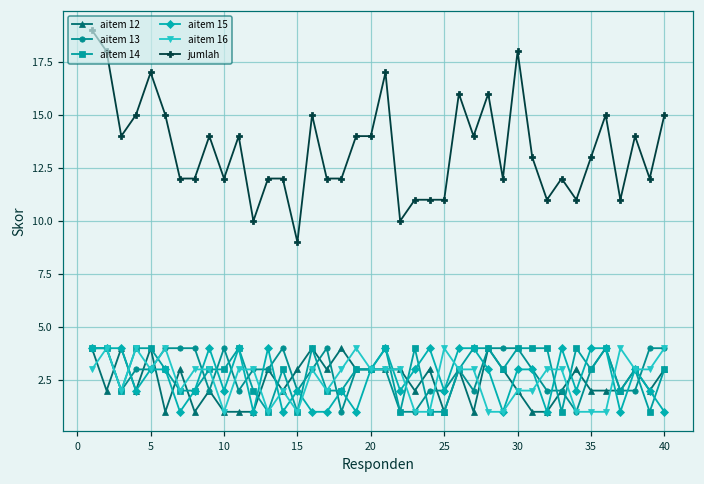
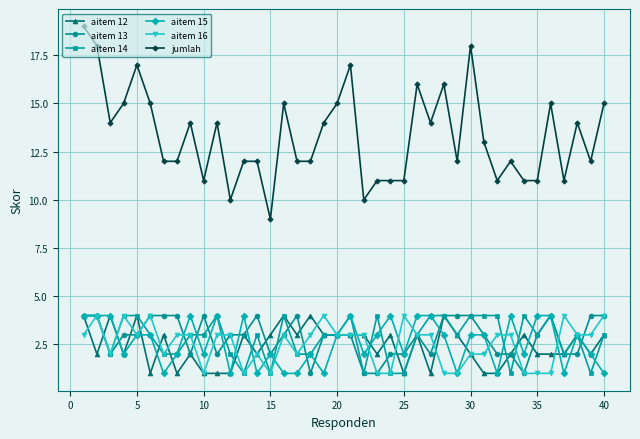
  {
    "jumlah": {
      "5": 17,
-     "10": 12,
+     "10": 11,
      "15": 9,
-     "20": 14,
+     "20": 15,
      "25": 11,
      "30": 18,
-     "35": 13,
+     "35": 11,
      "40": 15
    }
  }
